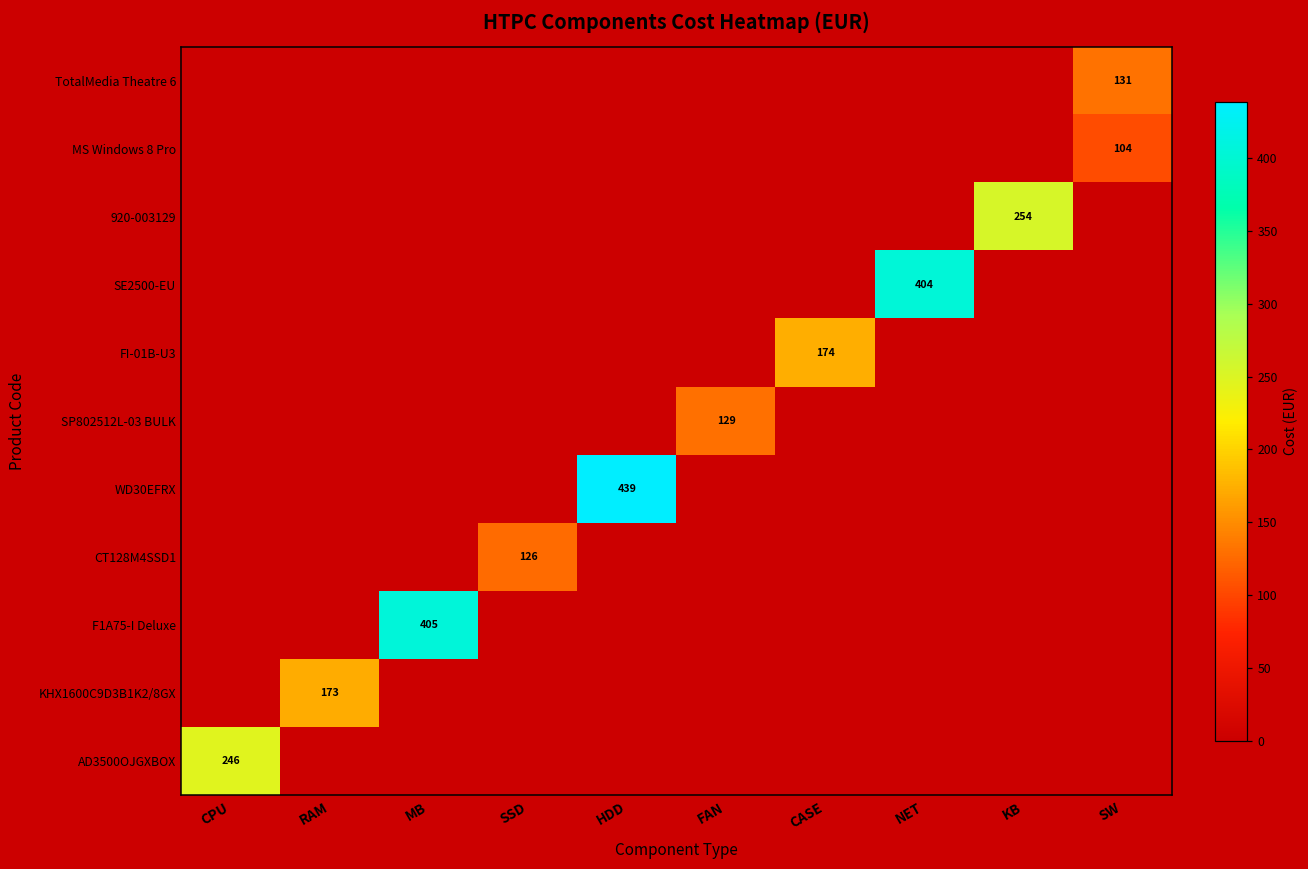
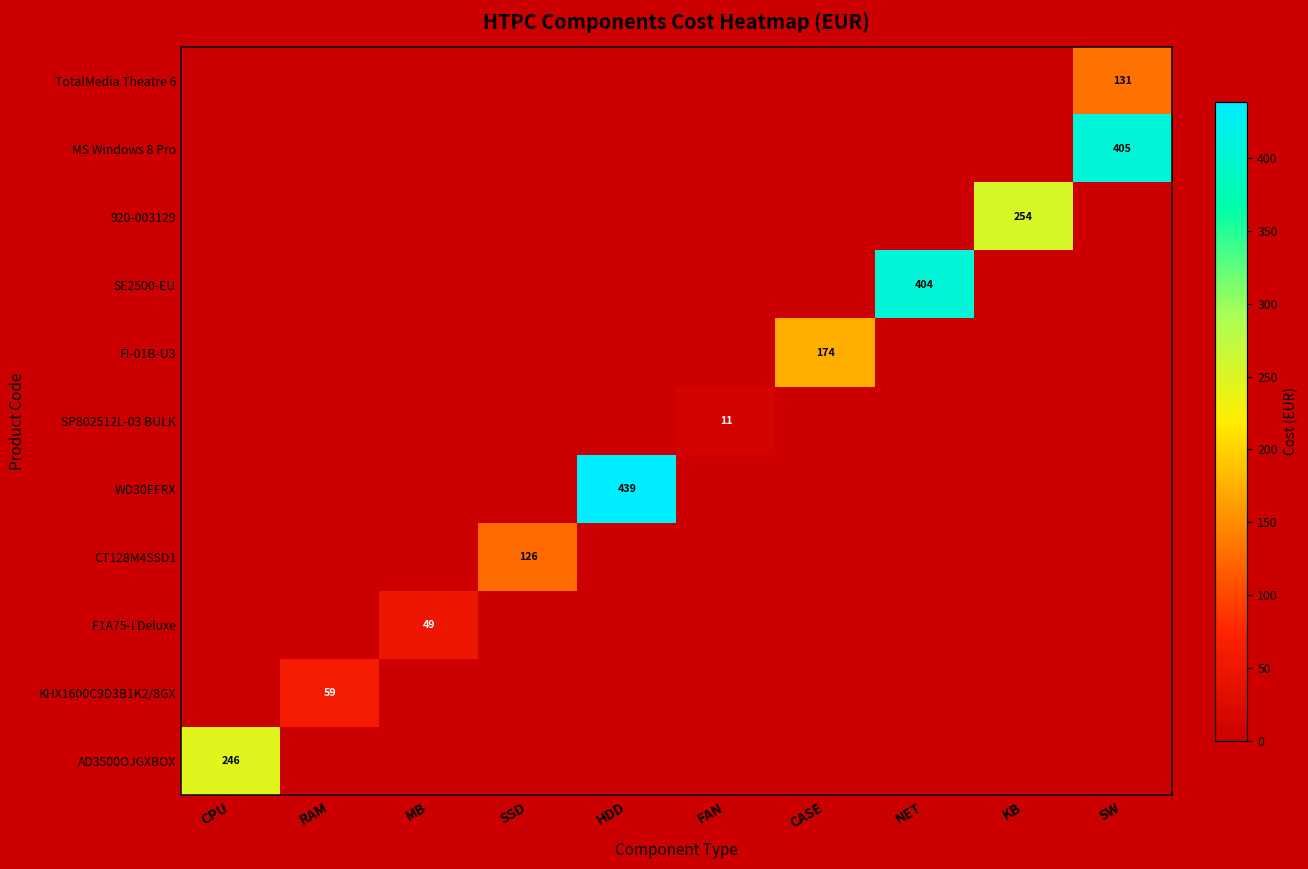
  {
    "TotalMedia Theatre 6": {
      "SW": 131
    },
    "MS Windows 8 Pro": {
-     "SW": 104
+     "SW": 405
    },
    "920-003129": {
      "KB": 254
    },
    "SE2500-EU": {
      "NET": 404
    },
    "FI-01B-U3": {
      "CASE": 174
    },
    "SP802512L-03 BULK": {
-     "FAN": 129
+     "FAN": 11
    },
    "WD30EFRX": {
      "HDD": 439
    },
    "CT128M4SSD1": {
      "SSD": 126
    },
    "F1A75-I Deluxe": {
-     "MB": 405
+     "MB": 49
    },
    "KHX1600C9D3B1K2/8GX": {
-     "RAM": 173
+     "RAM": 59
    },
    "AD3500OJGXBOX": {
      "CPU": 246
    }
  }
